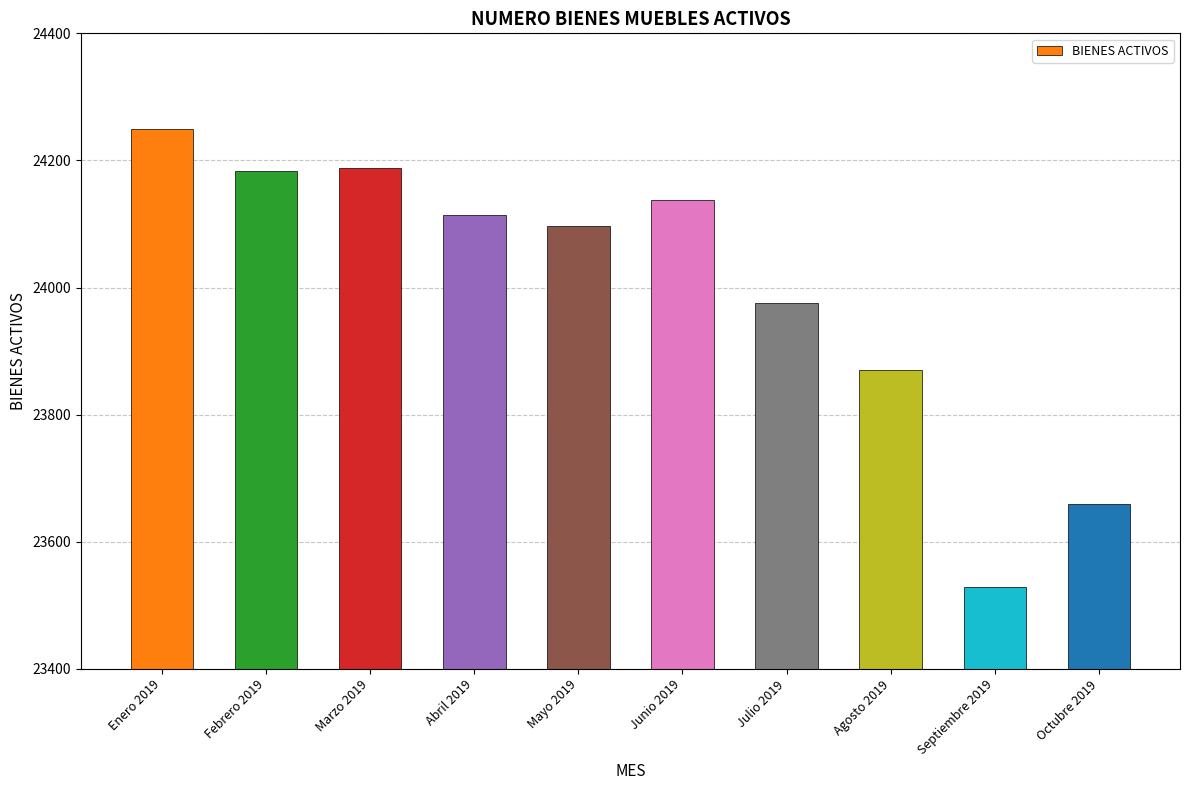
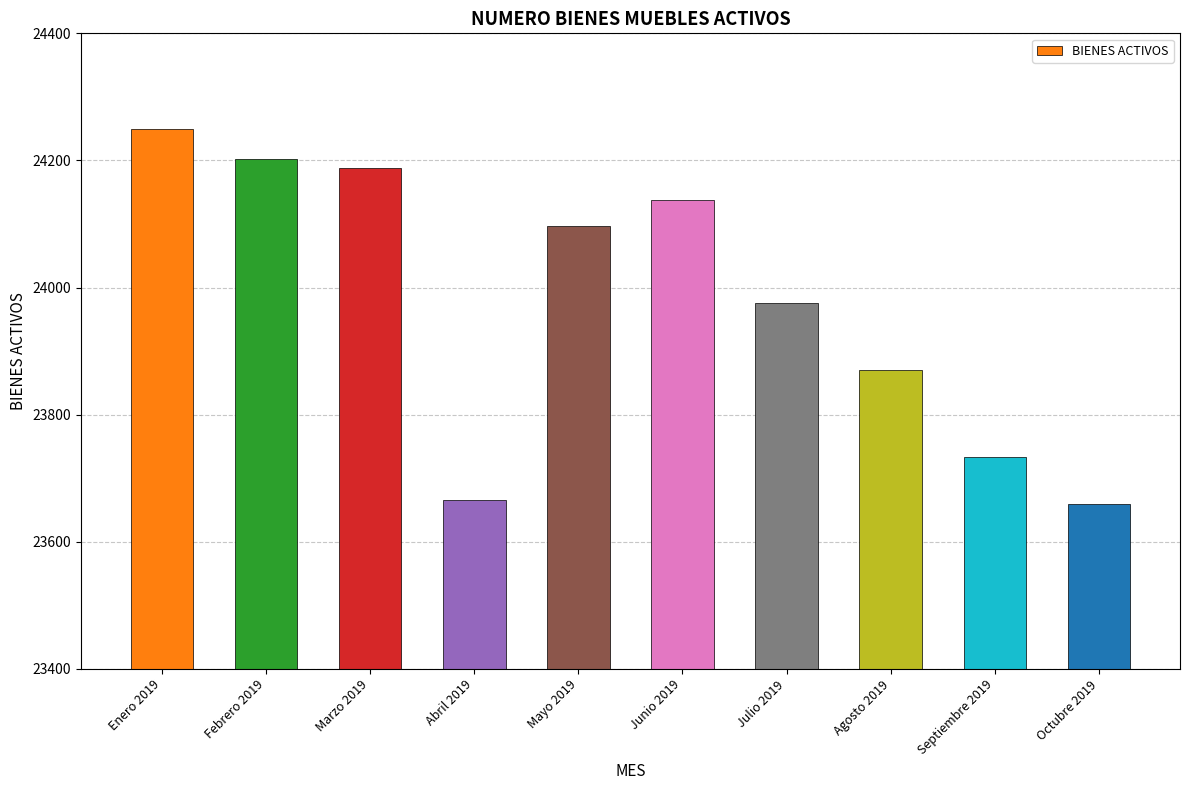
  {
    "Enero 2019": 24250,
-   "Febrero 2019": 24180,
+   "Febrero 2019": 24200,
    "Marzo 2019": 24190,
-   "Abril 2019": 24110,
+   "Abril 2019": 23670,
    "Mayo 2019": 24100,
    "Junio 2019": 24140,
    "Julio 2019": 23980,
    "Agosto 2019": 23870,
-   "Septiembre 2019": 23530,
+   "Septiembre 2019": 23730,
    "Octubre 2019": 23660
  }
